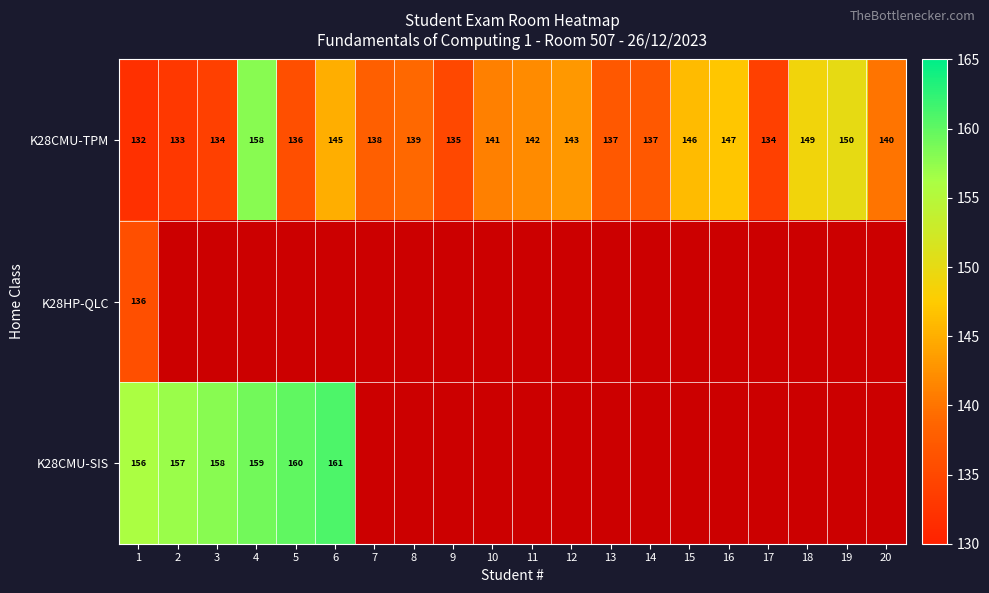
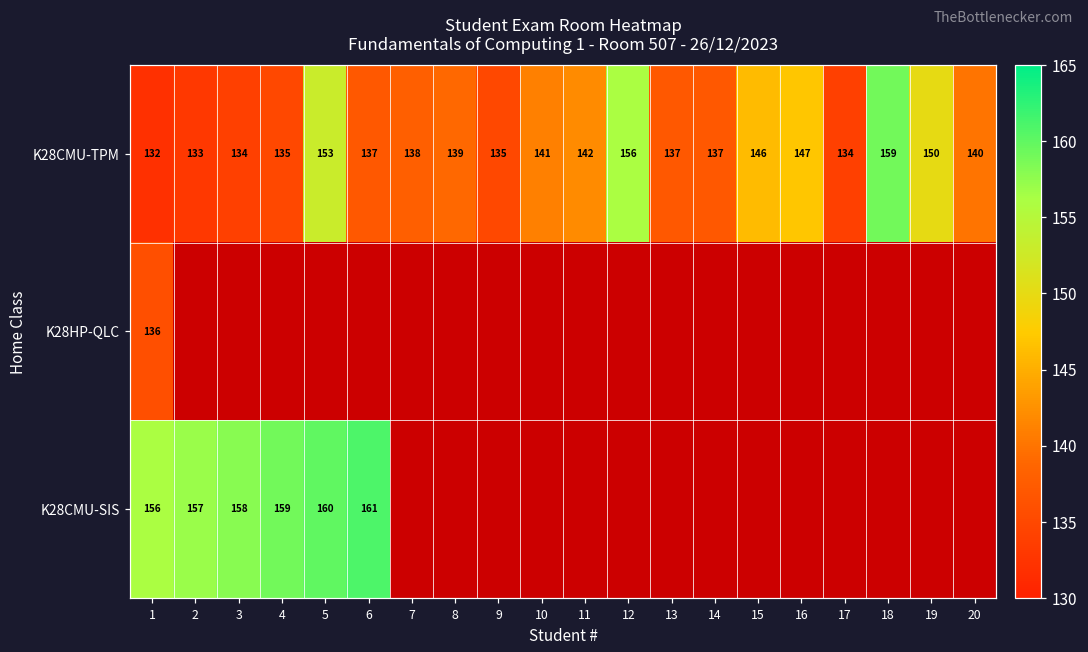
  {
    "K28CMU-TPM": {
      "1": 132,
      "2": 133,
      "3": 134,
-     "4": 158,
-     "5": 136,
-     "6": 145,
+     "4": 135,
+     "5": 153,
+     "6": 137,
      "7": 138,
      "8": 139,
      "9": 135,
      "10": 141,
      "11": 142,
-     "12": 143,
+     "12": 156,
      "13": 137,
      "14": 137,
      "15": 146,
      "16": 147,
      "17": 134,
-     "18": 149,
+     "18": 159,
      "19": 150,
      "20": 140
    },
    "K28HP-QLC": {
      "1": 136
    },
    "K28CMU-SIS": {
      "1": 156,
      "2": 157,
      "3": 158,
      "4": 159,
      "5": 160,
      "6": 161
    }
  }
